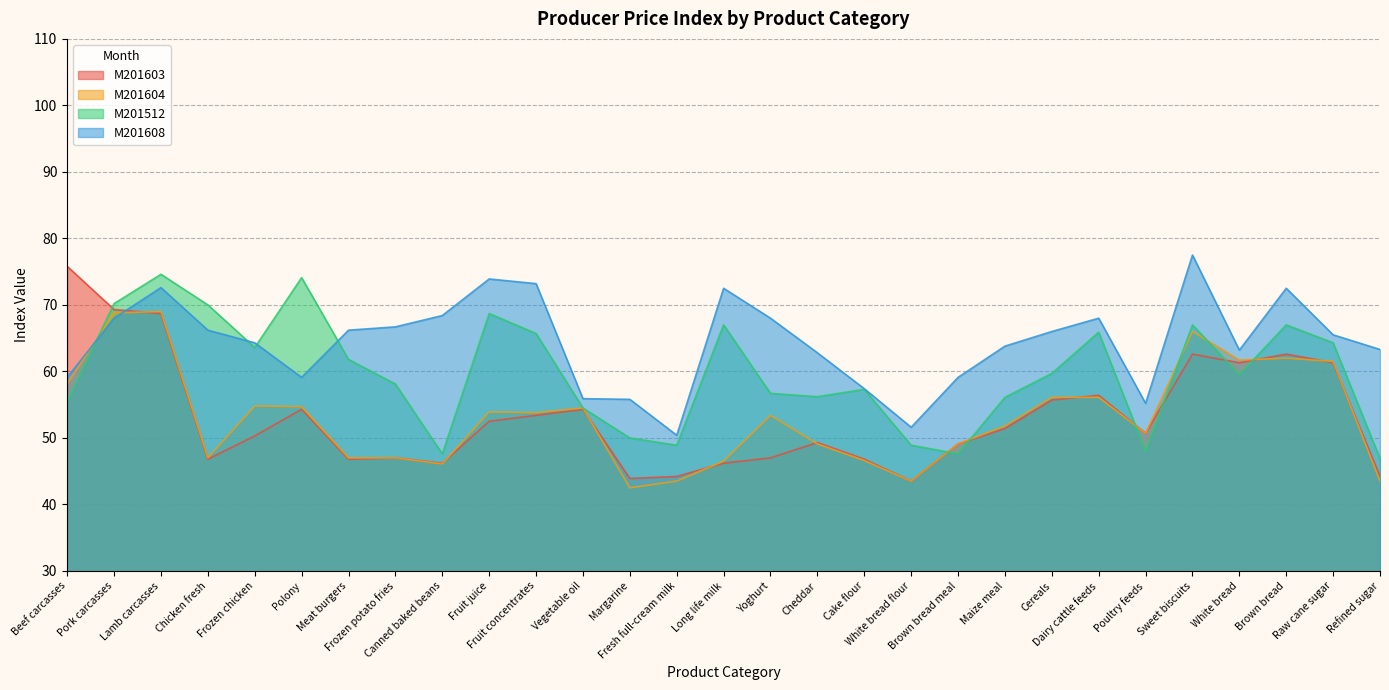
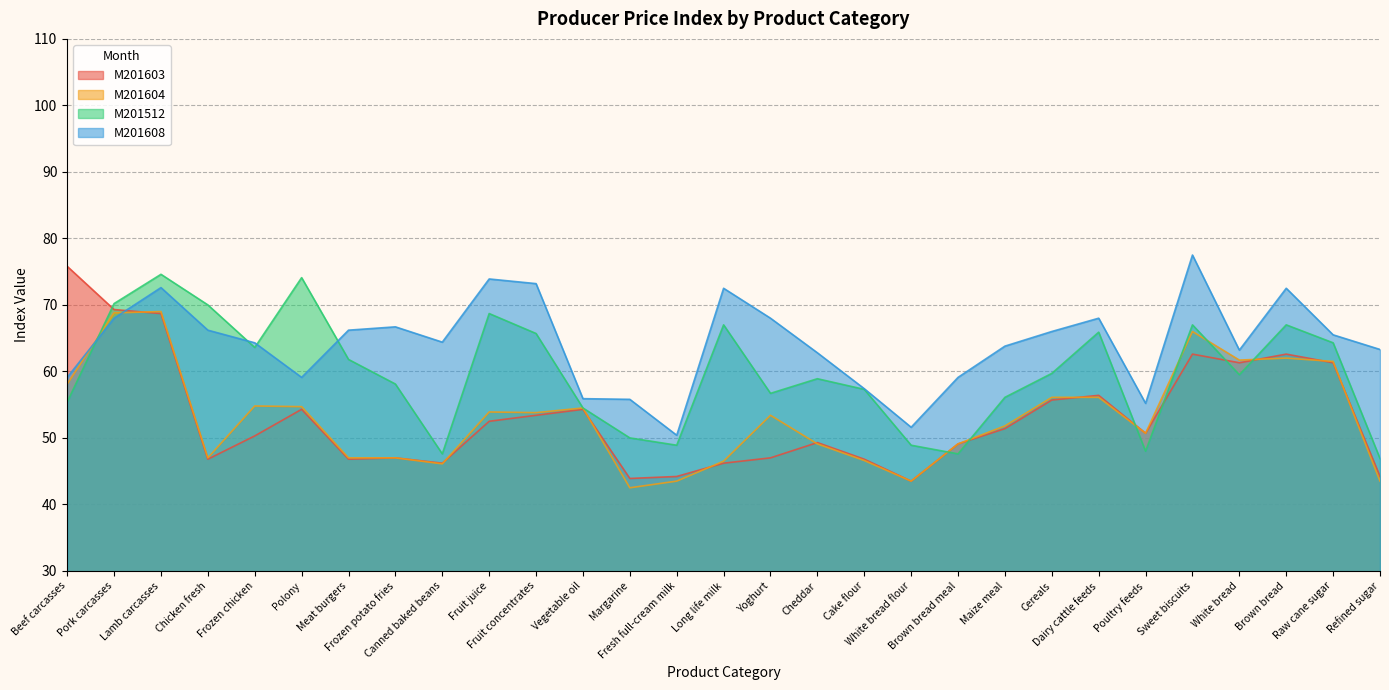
  {
    "M201603": {
      "Beef carcasses": 76,
      "Pork carcasses": 69,
      "Frozen chicken": 50,
      "Polony": 54,
      "Fruit juice": 53,
      "Fruit concentrates": 53,
      "Margarine": 44,
      "Fresh full-cream milk": 44,
      "Yoghurt": 47,
      "Maize meal": 51,
      "Cereals": 56,
      "Sweet biscuits": 63,
      "White bread": 61,
      "Brown bread": 63,
      "Refined sugar": 44
    },
    "M201604": {
      "Beef carcasses": 58,
      "Pork carcasses": 69,
      "Frozen chicken": 55,
      "Polony": 55,
      "Fruit juice": 54,
      "Fruit concentrates": 54,
      "Margarine": 43,
      "Fresh full-cream milk": 44,
      "Yoghurt": 53,
      "Maize meal": 52,
      "Cereals": 56,
      "Sweet biscuits": 66,
      "White bread": 62,
      "Brown bread": 62,
      "Refined sugar": 44
    },
    "M201512": {
      "Beef carcasses": 55,
      "Pork carcasses": 70,
      "Lamb carcasses": 75,
      "Chicken fresh": 70,
      "Frozen chicken": 64,
      "Polony": 74,
      "Meat burgers": 62,
      "Frozen potato fries": 58,
      "Canned baked beans": 48,
      "Fruit juice": 69,
      "Fruit concentrates": 66,
      "Margarine": 50,
      "Fresh full-cream milk": 49,
      "Long life milk": 67,
      "Yoghurt": 57,
-     "Cheddar": 56,
+     "Cheddar": 59,
      "White bread flour": 49,
      "Brown bread meal": 48,
      "Maize meal": 56,
      "Cereals": 60,
      "Dairy cattle feeds": 66,
      "Poultry feeds": 48,
      "Sweet biscuits": 67,
      "White bread": 60,
      "Brown bread": 67,
      "Raw cane sugar": 64,
      "Refined sugar": 47
    },
    "M201608": {
      "Beef carcasses": 59,
      "Pork carcasses": 68,
      "Lamb carcasses": 73,
      "Chicken fresh": 66,
      "Frozen chicken": 64,
      "Polony": 59,
      "Meat burgers": 66,
      "Frozen potato fries": 67,
-     "Canned baked beans": 68,
+     "Canned baked beans": 64,
      "Fruit juice": 74,
      "Fruit concentrates": 73,
      "Vegetable oil": 56,
      "Margarine": 56,
      "Fresh full-cream milk": 50,
      "Long life milk": 73,
      "Yoghurt": 68,
      "Cheddar": 63,
      "White bread flour": 52,
      "Brown bread meal": 59,
      "Maize meal": 64,
      "Cereals": 66,
      "Dairy cattle feeds": 68,
      "Poultry feeds": 55,
      "Sweet biscuits": 78,
      "White bread": 63,
      "Brown bread": 73,
      "Raw cane sugar": 66,
      "Refined sugar": 63
    }
  }
